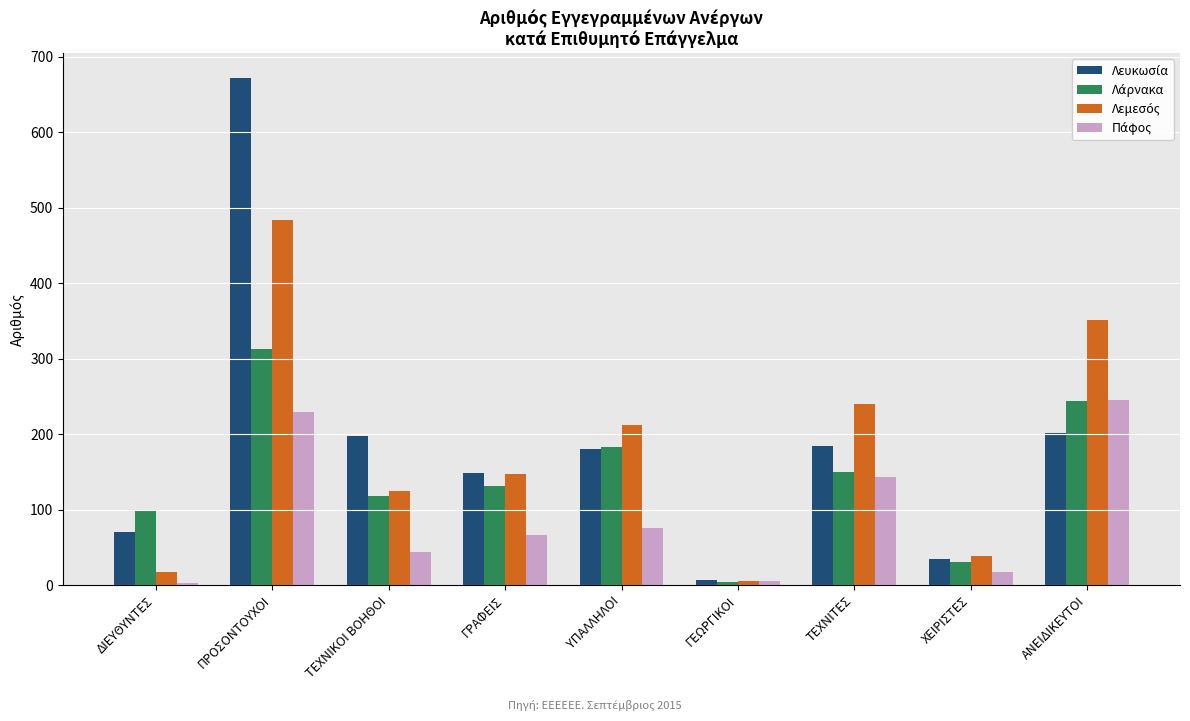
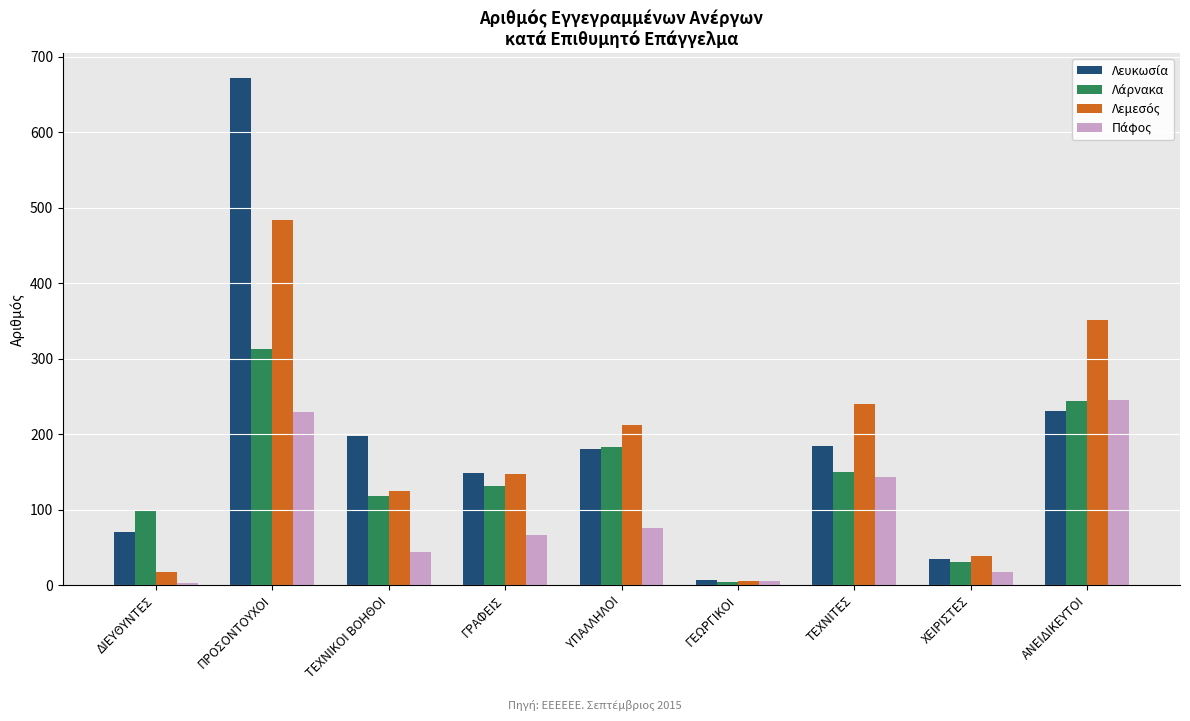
  {
    "Λευκωσία": {
      "ΔΙΕΥΘΥΝΤΕΣ": 70,
      "ΠΡΟΣΟΝΤΟΥΧΟΙ": 670,
      "ΤΕΧΝΙΚΟΙ ΒΟΗΘΟΙ": 200,
      "ΓΡΑΦΕΙΣ": 150,
      "ΥΠΑΛΛΗΛΟΙ": 180,
      "ΓΕΩΡΓΙΚΟΙ": 10,
      "ΤΕΧΝΙΤΕΣ": 180,
      "ΧΕΙΡΙΣΤΕΣ": 40,
-     "ΑΝΕΙΔΙΚΕΥΤΟΙ": 200
+     "ΑΝΕΙΔΙΚΕΥΤΟΙ": 230
    },
    "Λάρνακα": {
      "ΔΙΕΥΘΥΝΤΕΣ": 100,
      "ΠΡΟΣΟΝΤΟΥΧΟΙ": 310,
      "ΤΕΧΝΙΚΟΙ ΒΟΗΘΟΙ": 120,
      "ΓΡΑΦΕΙΣ": 130,
      "ΥΠΑΛΛΗΛΟΙ": 180,
      "ΓΕΩΡΓΙΚΟΙ": 0,
      "ΤΕΧΝΙΤΕΣ": 150,
      "ΧΕΙΡΙΣΤΕΣ": 30,
      "ΑΝΕΙΔΙΚΕΥΤΟΙ": 240
    },
    "Λεμεσός": {
      "ΔΙΕΥΘΥΝΤΕΣ": 20,
      "ΠΡΟΣΟΝΤΟΥΧΟΙ": 480,
      "ΤΕΧΝΙΚΟΙ ΒΟΗΘΟΙ": 130,
      "ΓΡΑΦΕΙΣ": 150,
      "ΥΠΑΛΛΗΛΟΙ": 210,
      "ΓΕΩΡΓΙΚΟΙ": 10,
      "ΤΕΧΝΙΤΕΣ": 240,
      "ΧΕΙΡΙΣΤΕΣ": 40,
      "ΑΝΕΙΔΙΚΕΥΤΟΙ": 350
    },
    "Πάφος": {
      "ΠΡΟΣΟΝΤΟΥΧΟΙ": 230,
      "ΤΕΧΝΙΚΟΙ ΒΟΗΘΟΙ": 40,
      "ΓΡΑΦΕΙΣ": 70,
      "ΥΠΑΛΛΗΛΟΙ": 80,
      "ΓΕΩΡΓΙΚΟΙ": 10,
      "ΤΕΧΝΙΤΕΣ": 140,
      "ΧΕΙΡΙΣΤΕΣ": 20,
      "ΑΝΕΙΔΙΚΕΥΤΟΙ": 250
    }
  }
